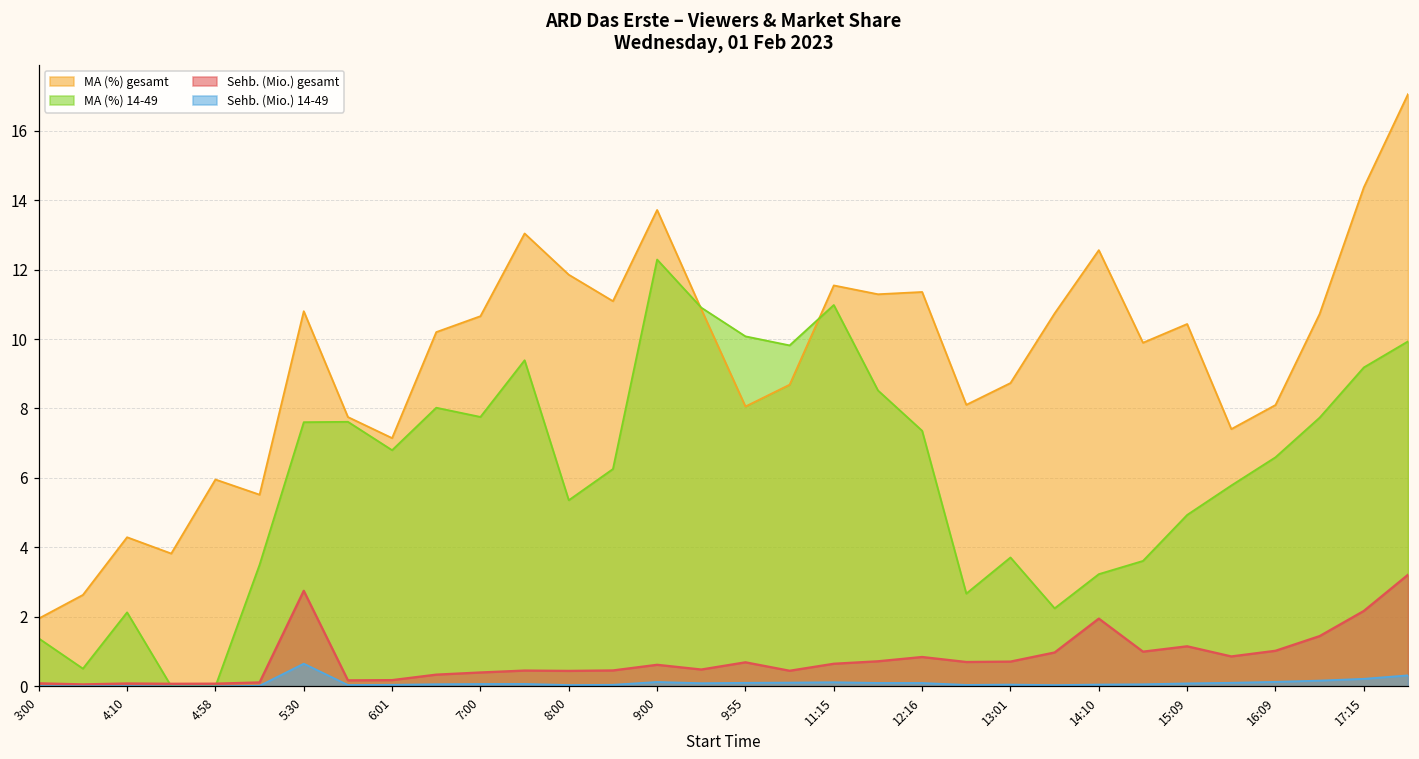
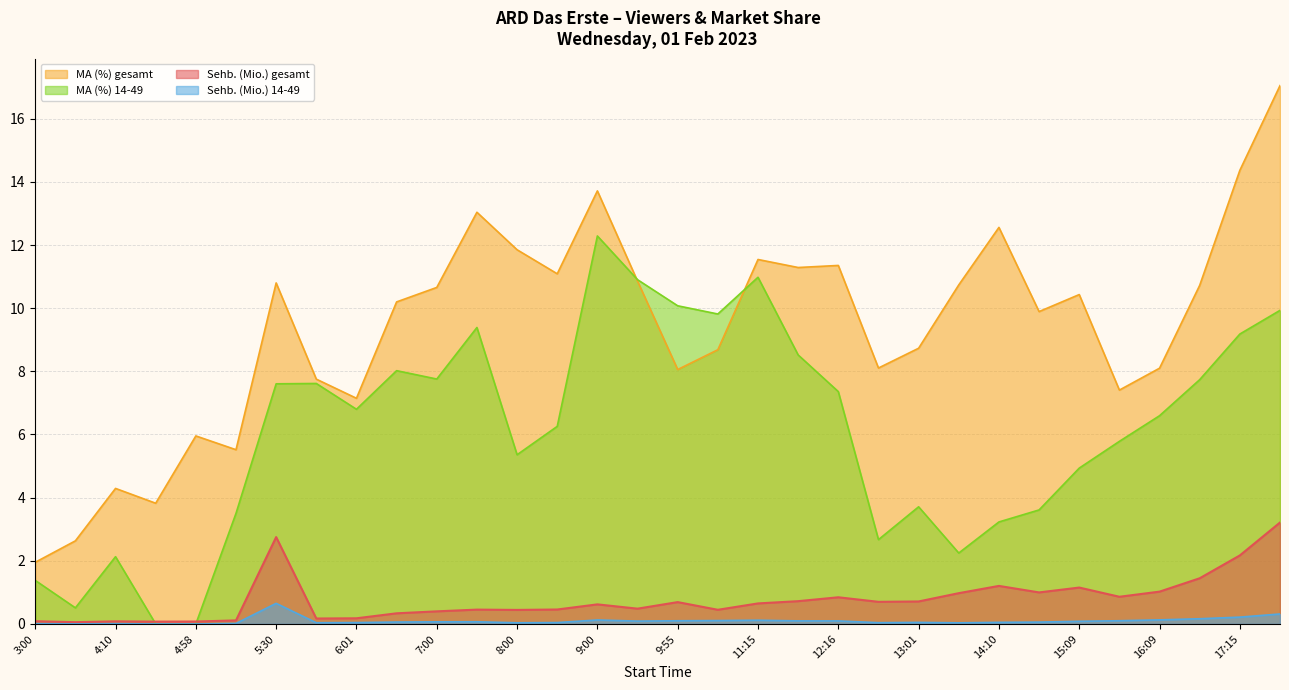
  {
    "MA (%) gesamt": {
      "3:00": 2.0,
      "4:10": 4.3,
      "4:58": 6.0,
      "5:30": 10.8,
      "6:01": 7.1,
      "7:00": 10.7,
      "8:00": 11.9,
      "9:00": 13.7,
      "9:55": 8.1,
      "11:15": 11.5,
      "12:16": 11.4,
      "13:01": 8.7,
      "14:10": 12.6,
      "15:09": 10.4,
      "16:09": 8.1,
      "17:15": 14.4
    },
    "MA (%) 14-49": {
      "3:00": 1.4,
      "4:10": 2.1,
      "5:30": 7.6,
      "6:01": 6.8,
      "7:00": 7.8,
      "8:00": 5.4,
      "9:00": 12.3,
      "9:55": 10.1,
      "11:15": 11.0,
      "12:16": 7.4,
      "13:01": 3.7,
      "14:10": 3.2,
      "15:09": 4.9,
      "16:09": 6.6,
      "17:15": 9.2
    },
    "Sehb. (Mio.) gesamt": {
      "5:30": 2.8,
      "6:01": 0.2,
      "7:00": 0.4,
      "8:00": 0.4,
      "9:00": 0.6,
      "9:55": 0.7,
      "11:15": 0.6,
      "12:16": 0.8,
      "13:01": 0.7,
-     "14:10": 1.9,
+     "14:10": 1.2,
      "15:09": 1.2,
      "16:09": 1.0,
      "17:15": 2.2
    },
    "Sehb. (Mio.) 14-49": {
      "5:30": 0.7,
      "6:01": 0.0,
      "7:00": 0.1,
      "8:00": 0.0,
      "9:00": 0.1,
      "9:55": 0.1,
      "11:15": 0.1,
      "12:16": 0.1,
      "13:01": 0.0,
      "14:10": 0.1,
      "15:09": 0.1,
      "16:09": 0.1,
      "17:15": 0.2
    }
  }
